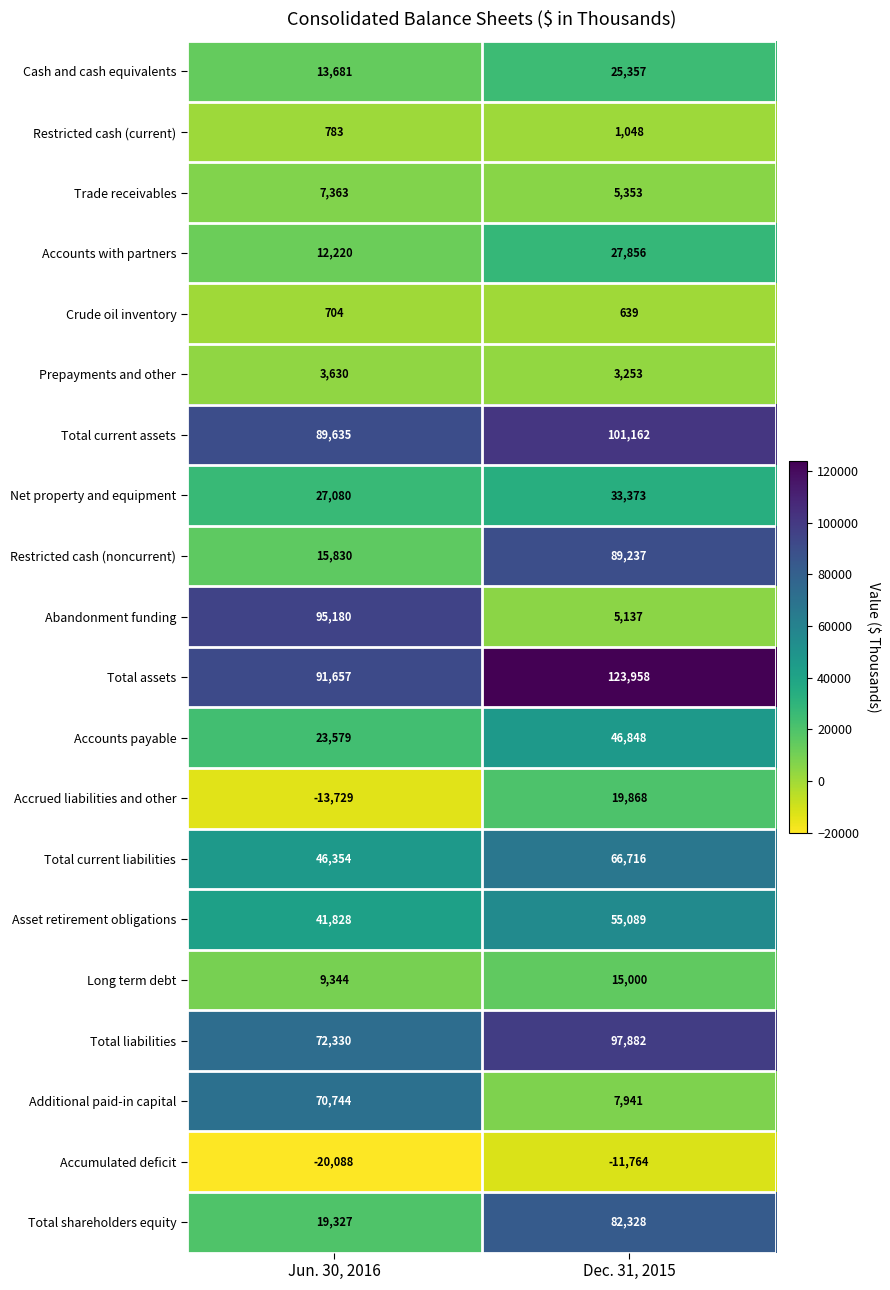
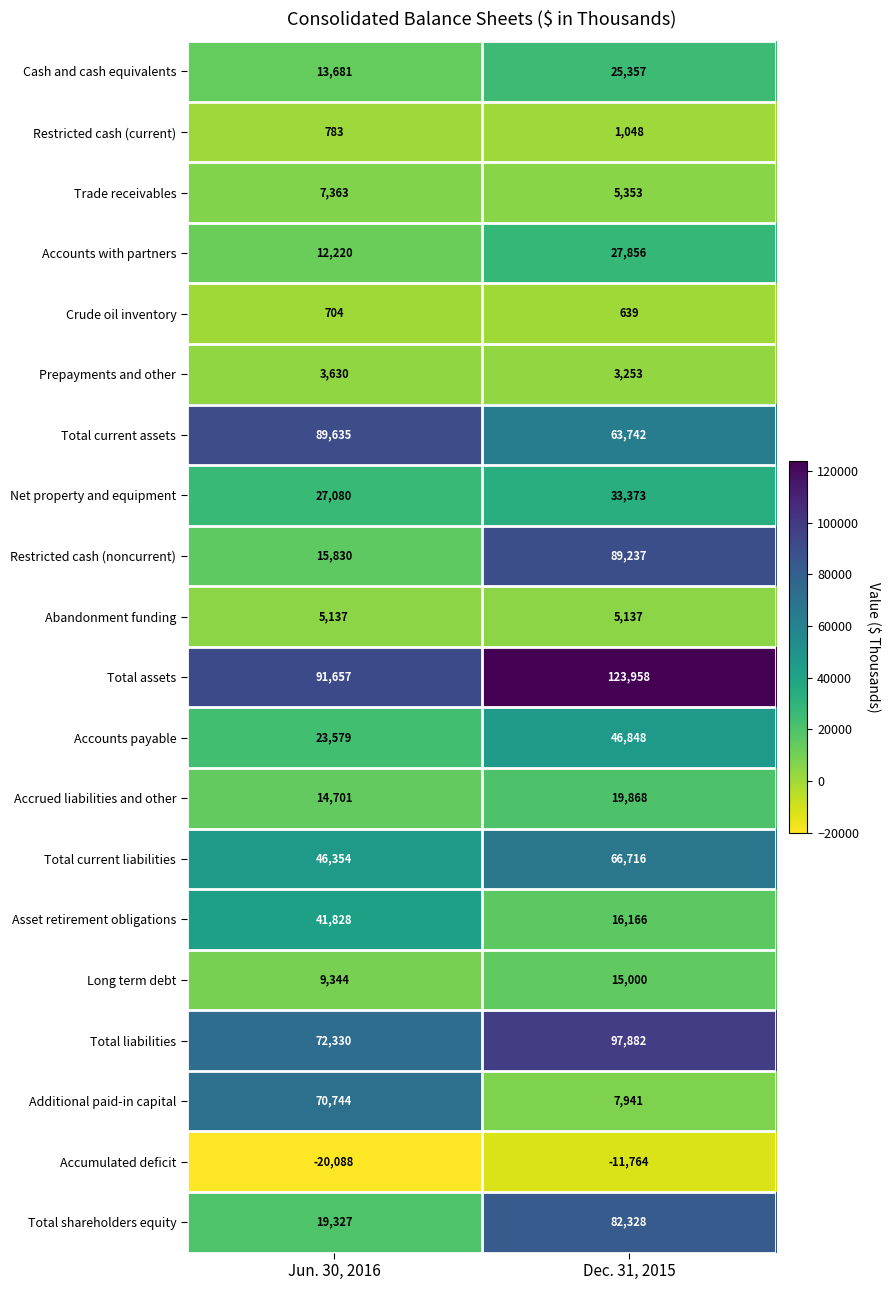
  {
    "Cash and cash equivalents": {
      "Jun. 30, 2016": "13,681",
      "Dec. 31, 2015": "25,357"
    },
    "Restricted cash (current)": {
      "Jun. 30, 2016": "783",
      "Dec. 31, 2015": "1,048"
    },
    "Trade receivables": {
      "Jun. 30, 2016": "7,363",
      "Dec. 31, 2015": "5,353"
    },
    "Accounts with partners": {
      "Jun. 30, 2016": "12,220",
      "Dec. 31, 2015": "27,856"
    },
    "Crude oil inventory": {
      "Jun. 30, 2016": "704",
      "Dec. 31, 2015": "639"
    },
    "Prepayments and other": {
      "Jun. 30, 2016": "3,630",
      "Dec. 31, 2015": "3,253"
    },
    "Total current assets": {
      "Jun. 30, 2016": "89,635",
-     "Dec. 31, 2015": "101,162"
+     "Dec. 31, 2015": "63,742"
    },
    "Net property and equipment": {
      "Jun. 30, 2016": "27,080",
      "Dec. 31, 2015": "33,373"
    },
    "Restricted cash (noncurrent)": {
      "Jun. 30, 2016": "15,830",
      "Dec. 31, 2015": "89,237"
    },
    "Abandonment funding": {
-     "Jun. 30, 2016": "95,180",
+     "Jun. 30, 2016": "5,137",
      "Dec. 31, 2015": "5,137"
    },
    "Total assets": {
      "Jun. 30, 2016": "91,657",
      "Dec. 31, 2015": "123,958"
    },
    "Accounts payable": {
      "Jun. 30, 2016": "23,579",
      "Dec. 31, 2015": "46,848"
    },
    "Accrued liabilities and other": {
-     "Jun. 30, 2016": "-13,729",
+     "Jun. 30, 2016": "14,701",
      "Dec. 31, 2015": "19,868"
    },
    "Total current liabilities": {
      "Jun. 30, 2016": "46,354",
      "Dec. 31, 2015": "66,716"
    },
    "Asset retirement obligations": {
      "Jun. 30, 2016": "41,828",
-     "Dec. 31, 2015": "55,089"
+     "Dec. 31, 2015": "16,166"
    },
    "Long term debt": {
      "Jun. 30, 2016": "9,344",
      "Dec. 31, 2015": "15,000"
    },
    "Total liabilities": {
      "Jun. 30, 2016": "72,330",
      "Dec. 31, 2015": "97,882"
    },
    "Additional paid-in capital": {
      "Jun. 30, 2016": "70,744",
      "Dec. 31, 2015": "7,941"
    },
    "Accumulated deficit": {
      "Jun. 30, 2016": "-20,088",
      "Dec. 31, 2015": "-11,764"
    },
    "Total shareholders equity": {
      "Jun. 30, 2016": "19,327",
      "Dec. 31, 2015": "82,328"
    }
  }
